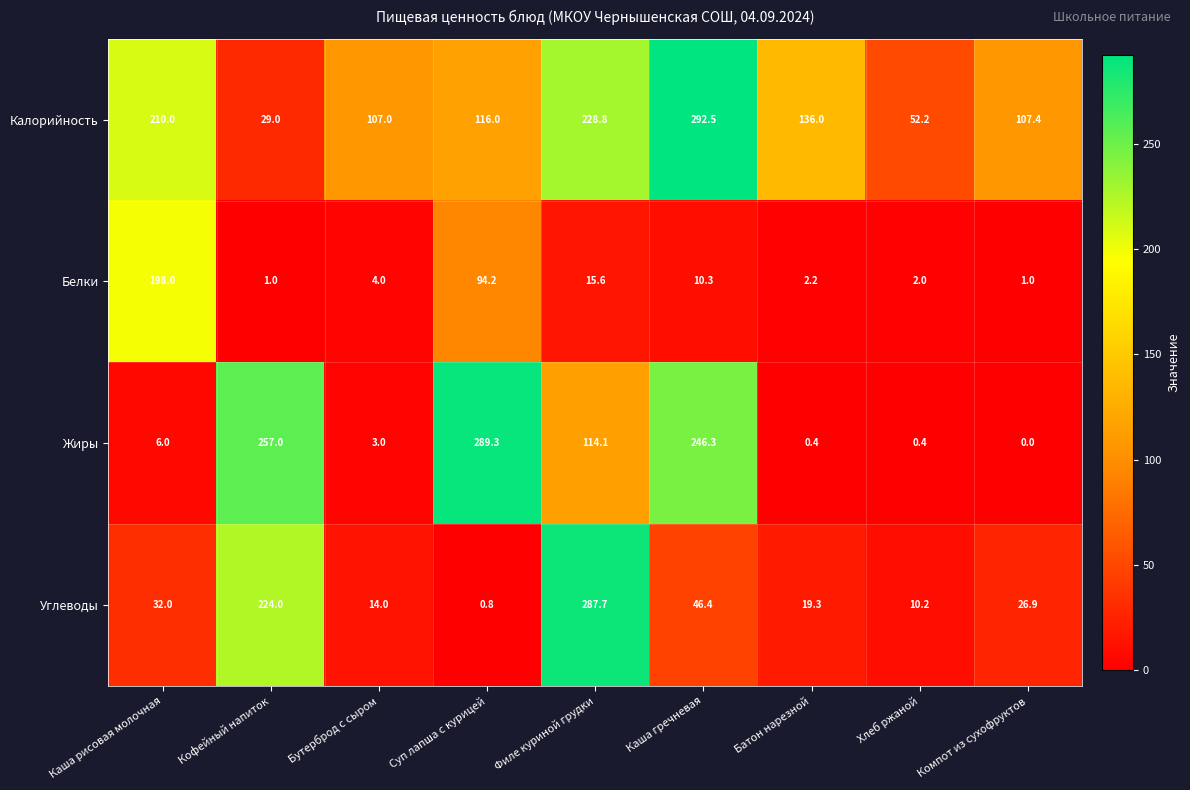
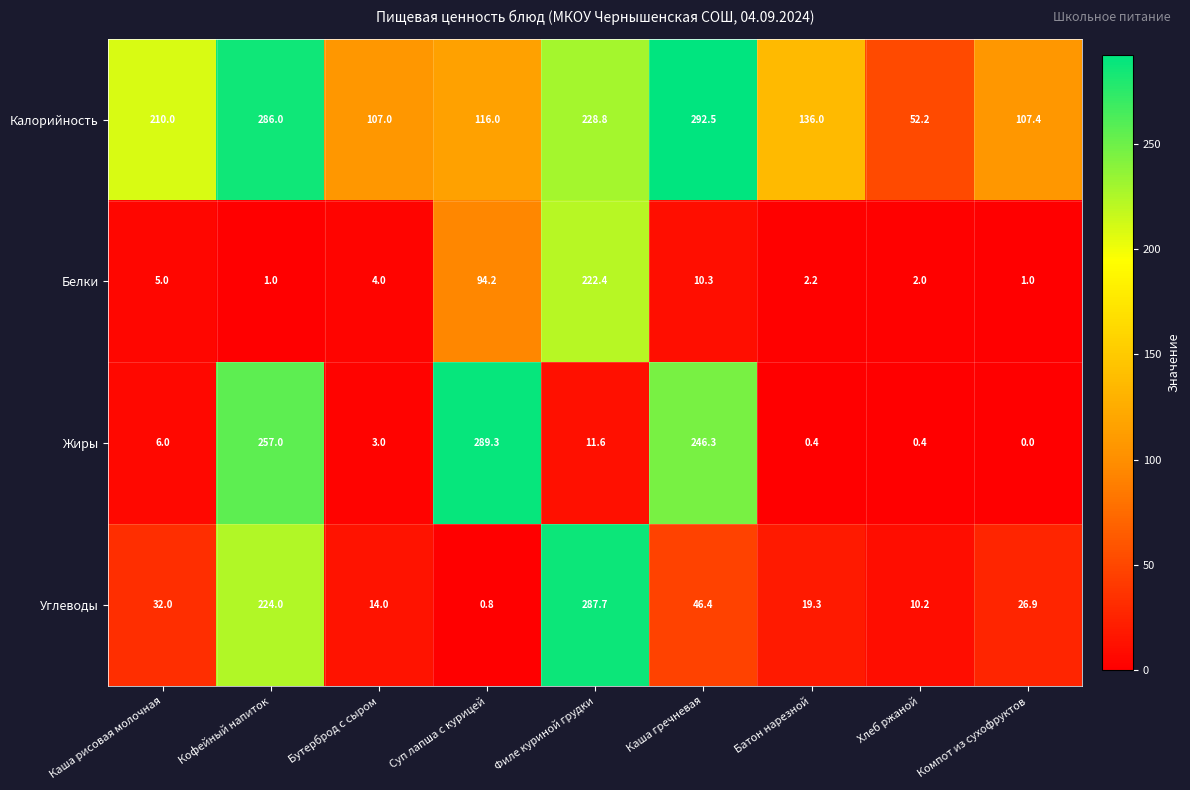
  {
    "Калорийность": {
      "Каша рисовая молочная": 210.0,
-     "Кофейный напиток": 29.0,
+     "Кофейный напиток": 286.0,
      "Бутерброд с сыром": 107.0,
      "Суп лапша с курицей": 116.0,
      "Филе куриной грудки": 228.8,
      "Каша гречневая": 292.5,
      "Батон нарезной": 136.0,
      "Хлеб ржаной": 52.2,
      "Компот из сухофруктов": 107.4
    },
    "Белки": {
-     "Каша рисовая молочная": 198.0,
+     "Каша рисовая молочная": 5.0,
      "Кофейный напиток": 1.0,
      "Бутерброд с сыром": 4.0,
      "Суп лапша с курицей": 94.2,
-     "Филе куриной грудки": 15.6,
+     "Филе куриной грудки": 222.4,
      "Каша гречневая": 10.3,
      "Батон нарезной": 2.2,
      "Хлеб ржаной": 2.0,
      "Компот из сухофруктов": 1.0
    },
    "Жиры": {
      "Каша рисовая молочная": 6.0,
      "Кофейный напиток": 257.0,
      "Бутерброд с сыром": 3.0,
      "Суп лапша с курицей": 289.3,
-     "Филе куриной грудки": 114.1,
+     "Филе куриной грудки": 11.6,
      "Каша гречневая": 246.3,
      "Батон нарезной": 0.4,
      "Хлеб ржаной": 0.4,
      "Компот из сухофруктов": 0.0
    },
    "Углеводы": {
      "Каша рисовая молочная": 32.0,
      "Кофейный напиток": 224.0,
      "Бутерброд с сыром": 14.0,
      "Суп лапша с курицей": 0.8,
      "Филе куриной грудки": 287.7,
      "Каша гречневая": 46.4,
      "Батон нарезной": 19.3,
      "Хлеб ржаной": 10.2,
      "Компот из сухофруктов": 26.9
    }
  }
